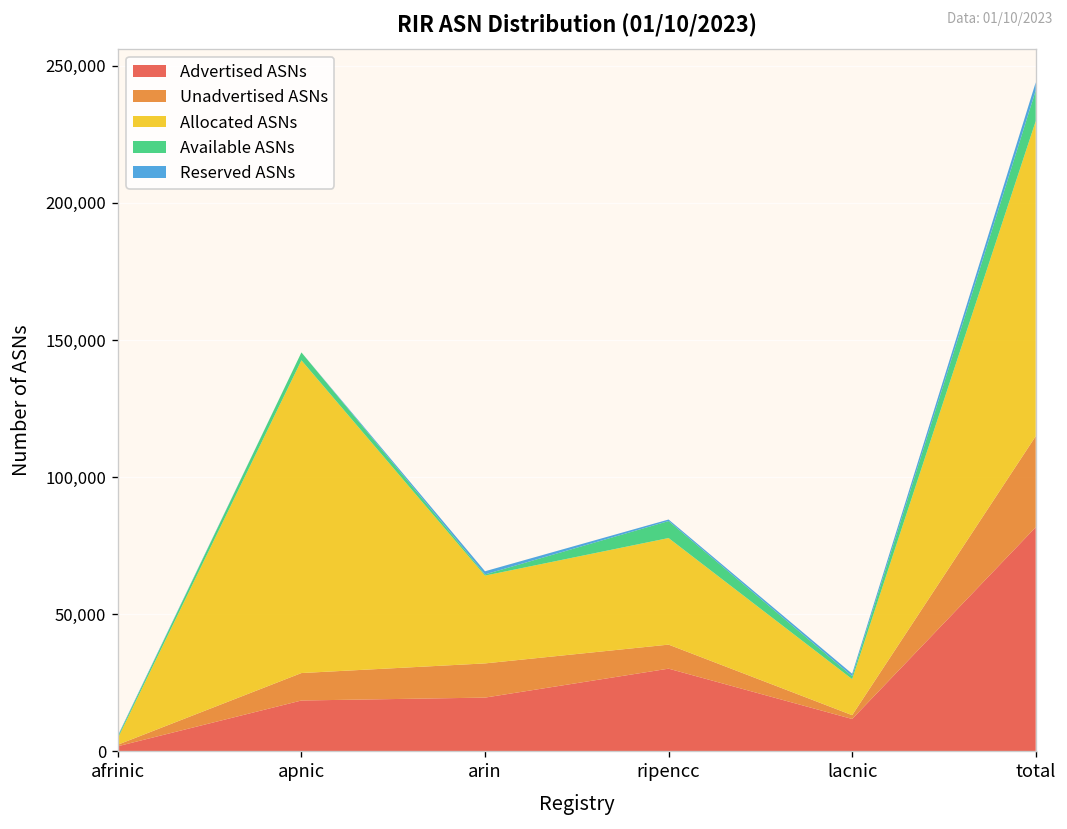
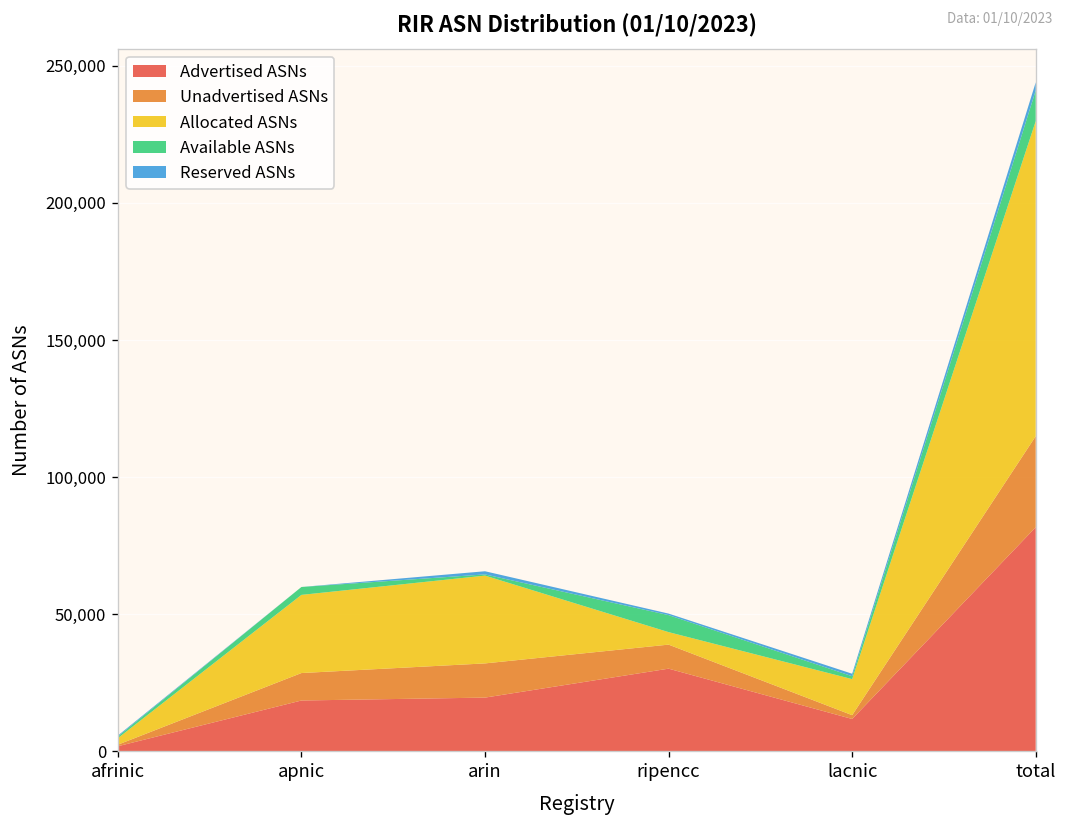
  {
    "Allocated ASNs": {
-     "apnic": "114,000",
-     "ripencc": "39,000",
+     "apnic": "28,000",
+     "ripencc": "5,000",
      "total": "115,000"
    },
    "Available ASNs": {
      "total": "11,000"
    },
    "Reserved ASNs": {
      "arin": "1,000",
      "total": "3,000"
    }
  }
